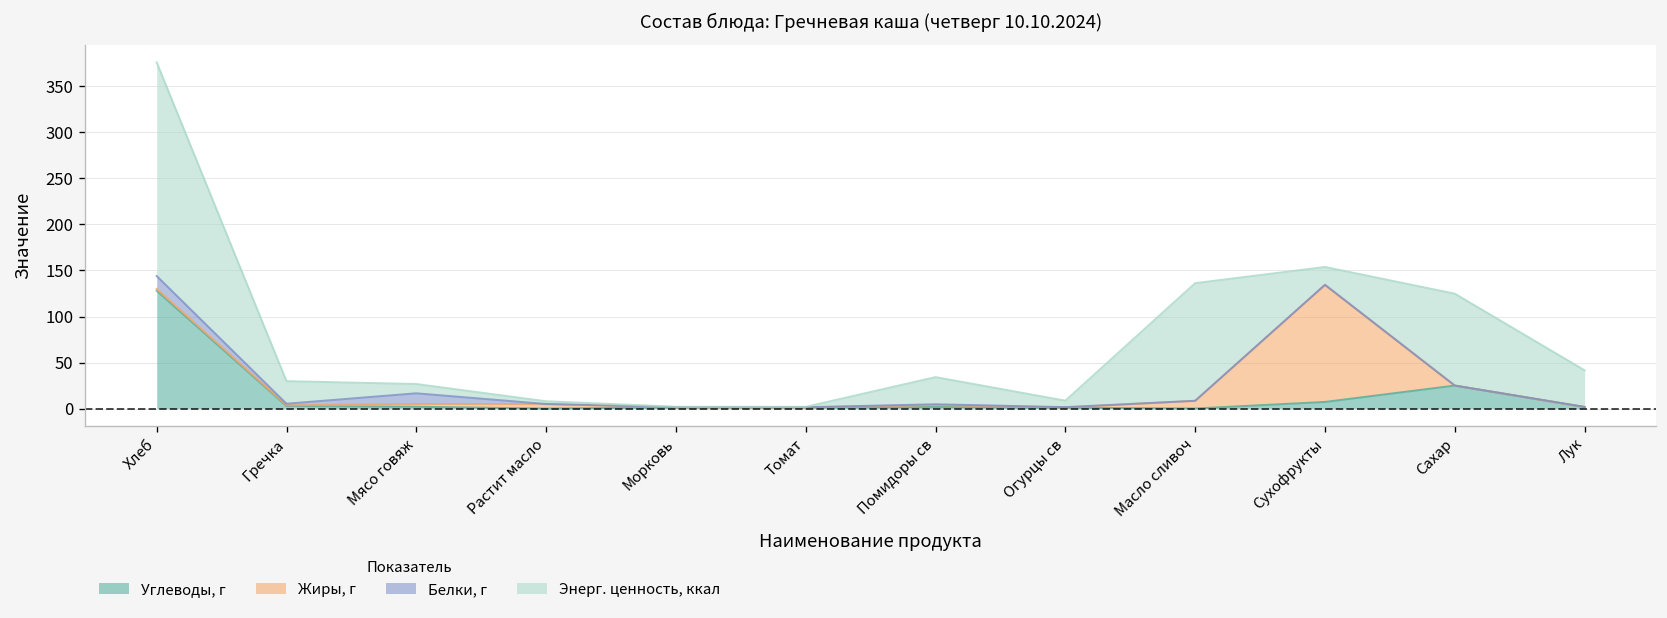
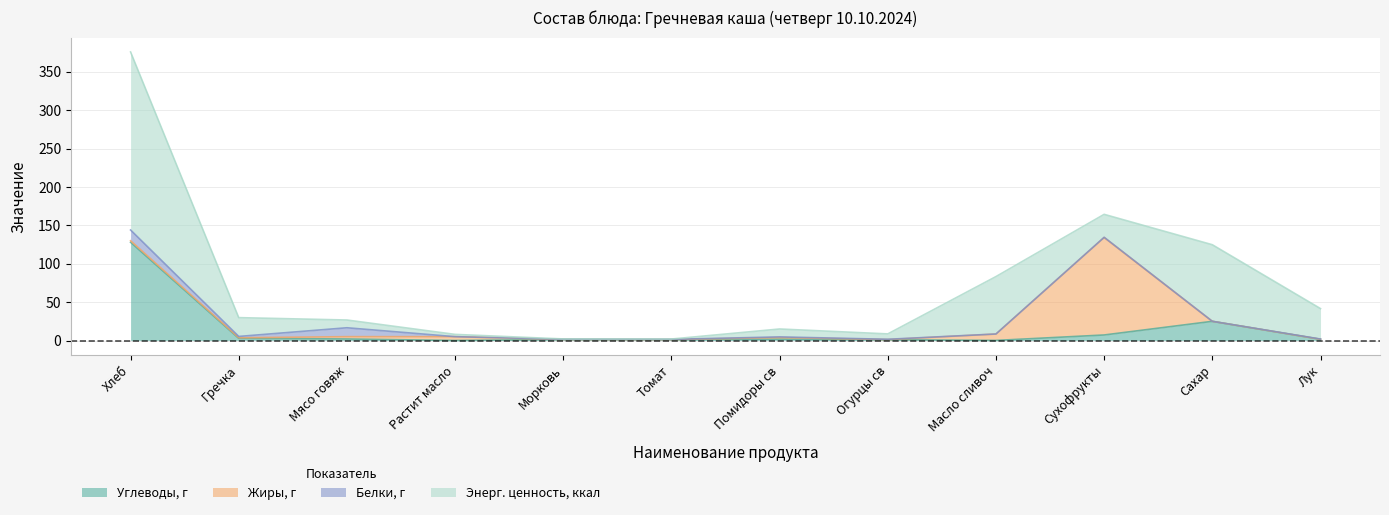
  {
    "Энерг. ценность, ккал": {
      "Хлеб": 230,
      "Гречка": 20,
      "Мясо говяж": 10,
-     "Помидоры св": 30,
+     "Помидоры св": 10,
      "Огурцы св": 10,
-     "Масло сливоч": 130,
-     "Сухофрукты": 20,
+     "Масло сливоч": 70,
+     "Сухофрукты": 30,
      "Сахар": 100,
      "Лук": 40
    }
  }
